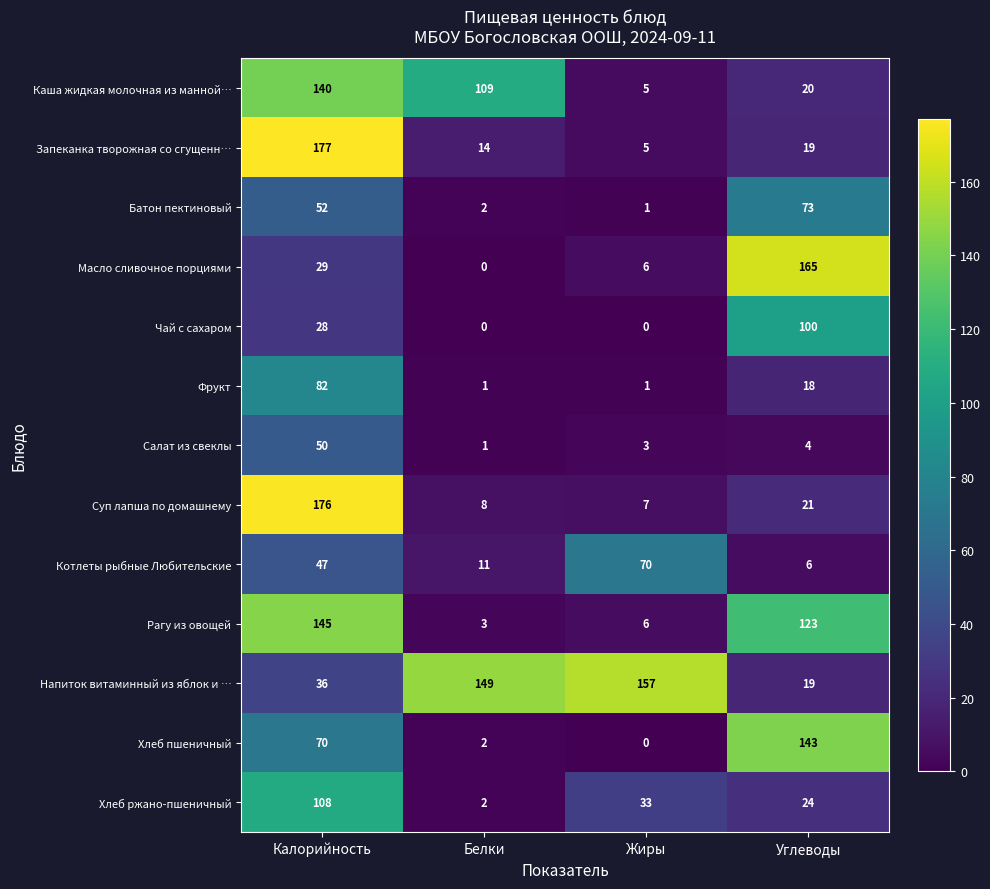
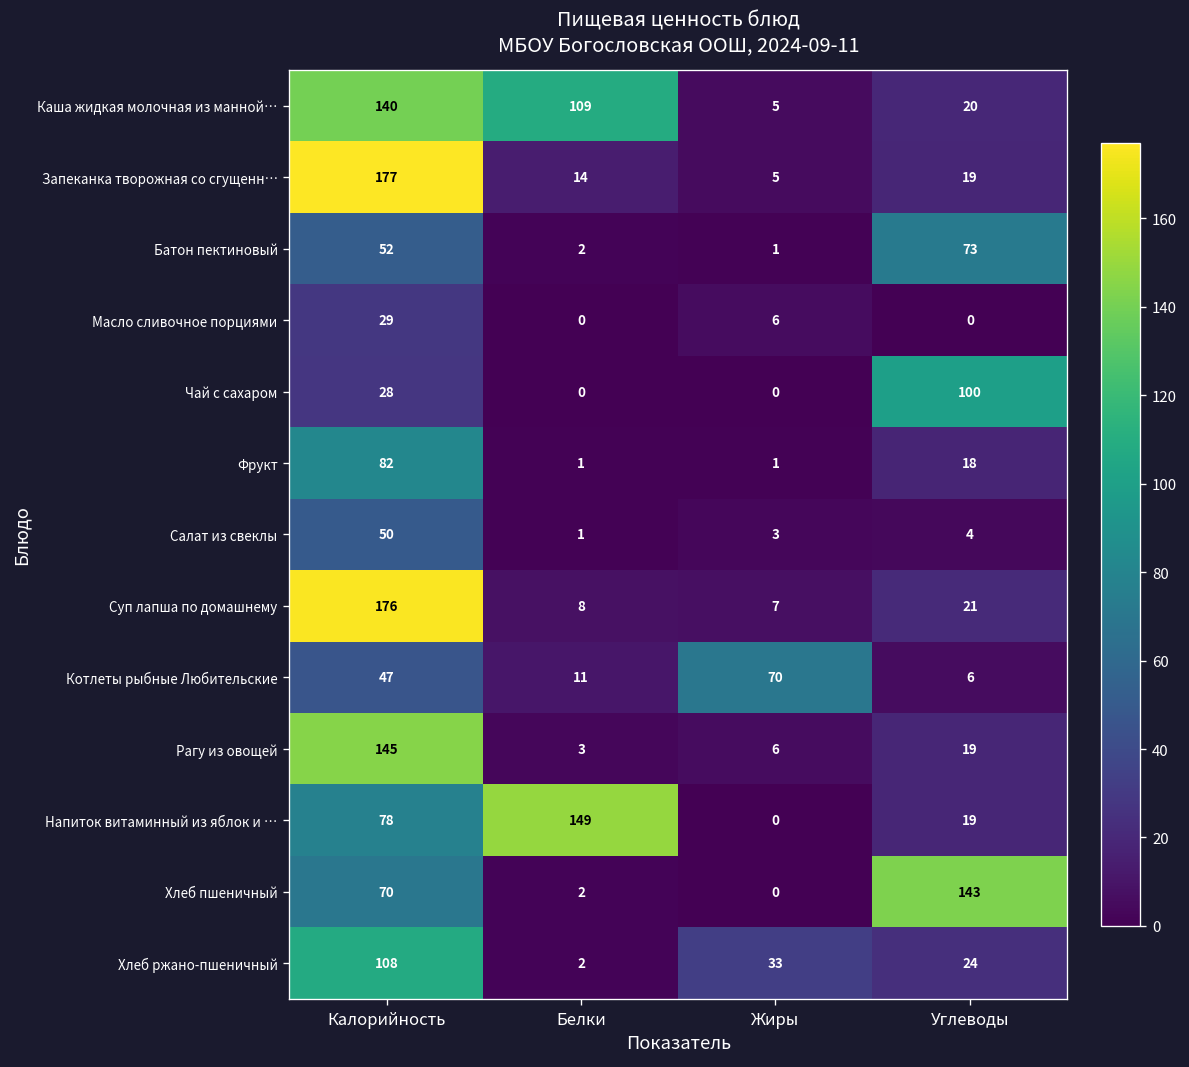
  {
    "Каша жидкая молочная из манной…": {
      "Калорийность": 140,
      "Белки": 109,
      "Жиры": 5,
      "Углеводы": 20
    },
    "Запеканка творожная со сгущенн…": {
      "Калорийность": 177,
      "Белки": 14,
      "Жиры": 5,
      "Углеводы": 19
    },
    "Батон пектиновый": {
      "Калорийность": 52,
      "Белки": 2,
      "Жиры": 1,
      "Углеводы": 73
    },
    "Масло сливочное порциями": {
      "Калорийность": 29,
      "Белки": 0,
      "Жиры": 6,
-     "Углеводы": 165
+     "Углеводы": 0
    },
    "Чай с сахаром": {
      "Калорийность": 28,
      "Белки": 0,
      "Жиры": 0,
      "Углеводы": 100
    },
    "Фрукт": {
      "Калорийность": 82,
      "Белки": 1,
      "Жиры": 1,
      "Углеводы": 18
    },
    "Салат из свеклы": {
      "Калорийность": 50,
      "Белки": 1,
      "Жиры": 3,
      "Углеводы": 4
    },
    "Суп лапша по домашнему": {
      "Калорийность": 176,
      "Белки": 8,
      "Жиры": 7,
      "Углеводы": 21
    },
    "Котлеты рыбные Любительские": {
      "Калорийность": 47,
      "Белки": 11,
      "Жиры": 70,
      "Углеводы": 6
    },
    "Рагу из овощей": {
      "Калорийность": 145,
      "Белки": 3,
      "Жиры": 6,
-     "Углеводы": 123
+     "Углеводы": 19
    },
    "Напиток витаминный из яблок и …": {
-     "Калорийность": 36,
+     "Калорийность": 78,
      "Белки": 149,
-     "Жиры": 157,
+     "Жиры": 0,
      "Углеводы": 19
    },
    "Хлеб пшеничный": {
      "Калорийность": 70,
      "Белки": 2,
      "Жиры": 0,
      "Углеводы": 143
    },
    "Хлеб ржано-пшеничный": {
      "Калорийность": 108,
      "Белки": 2,
      "Жиры": 33,
      "Углеводы": 24
    }
  }
